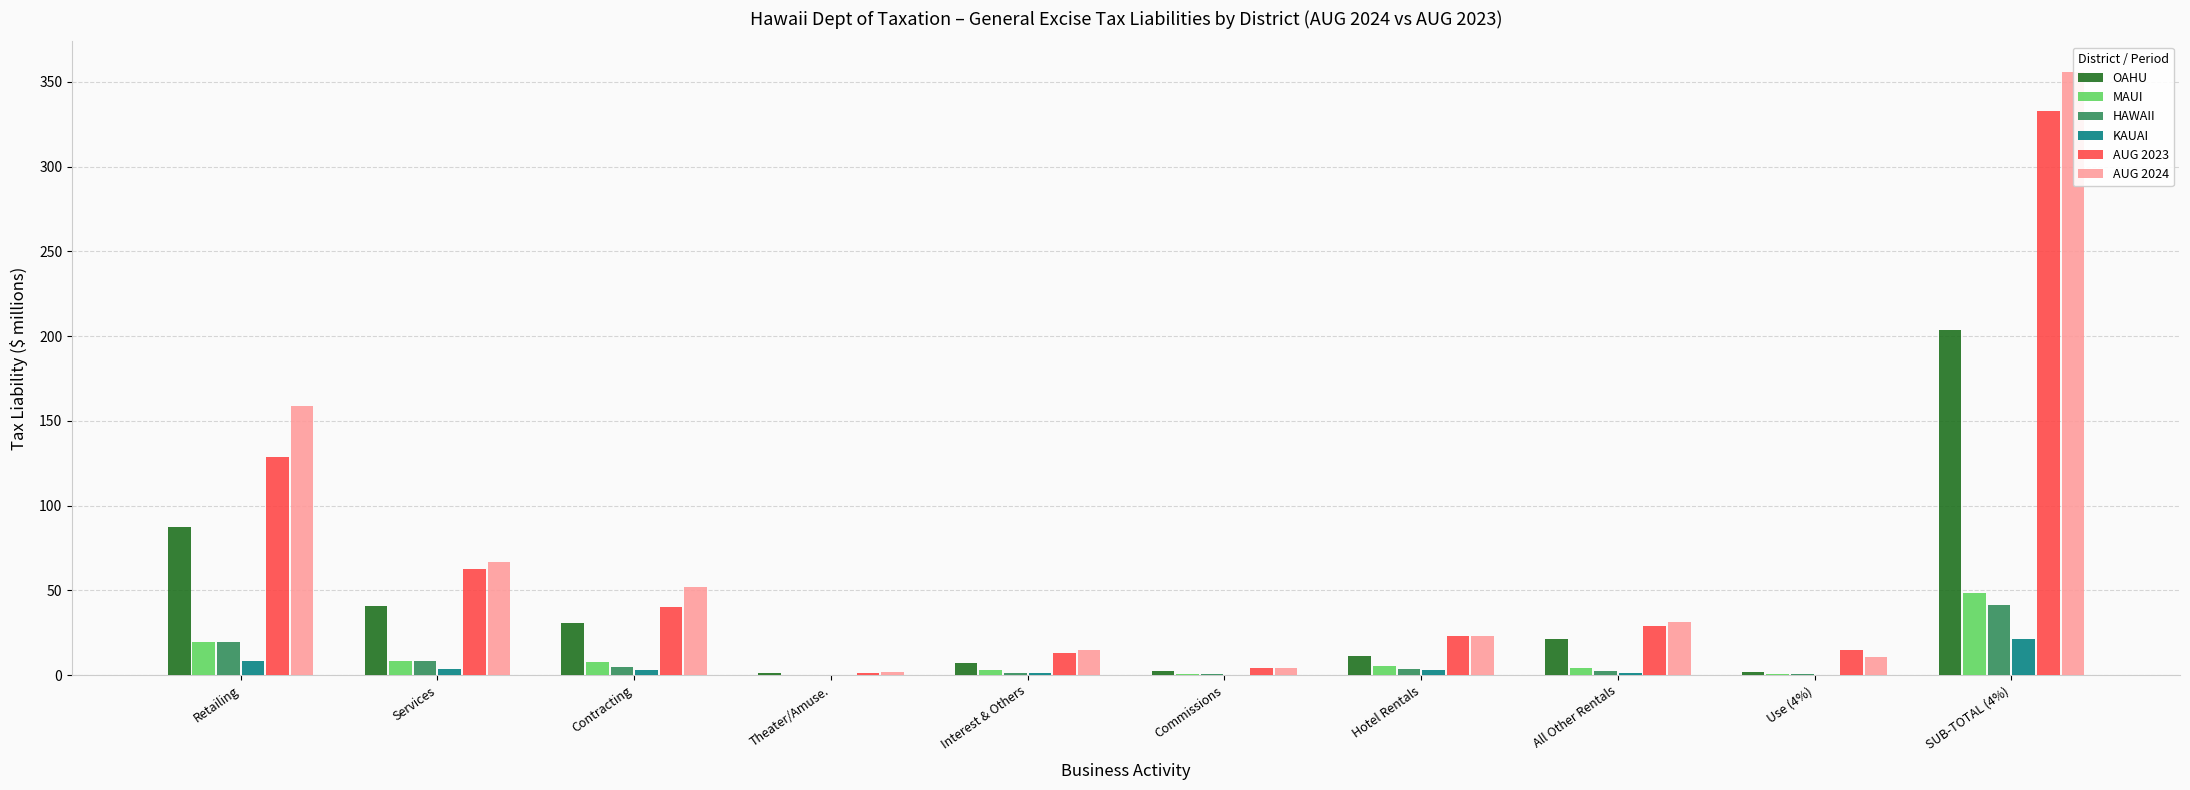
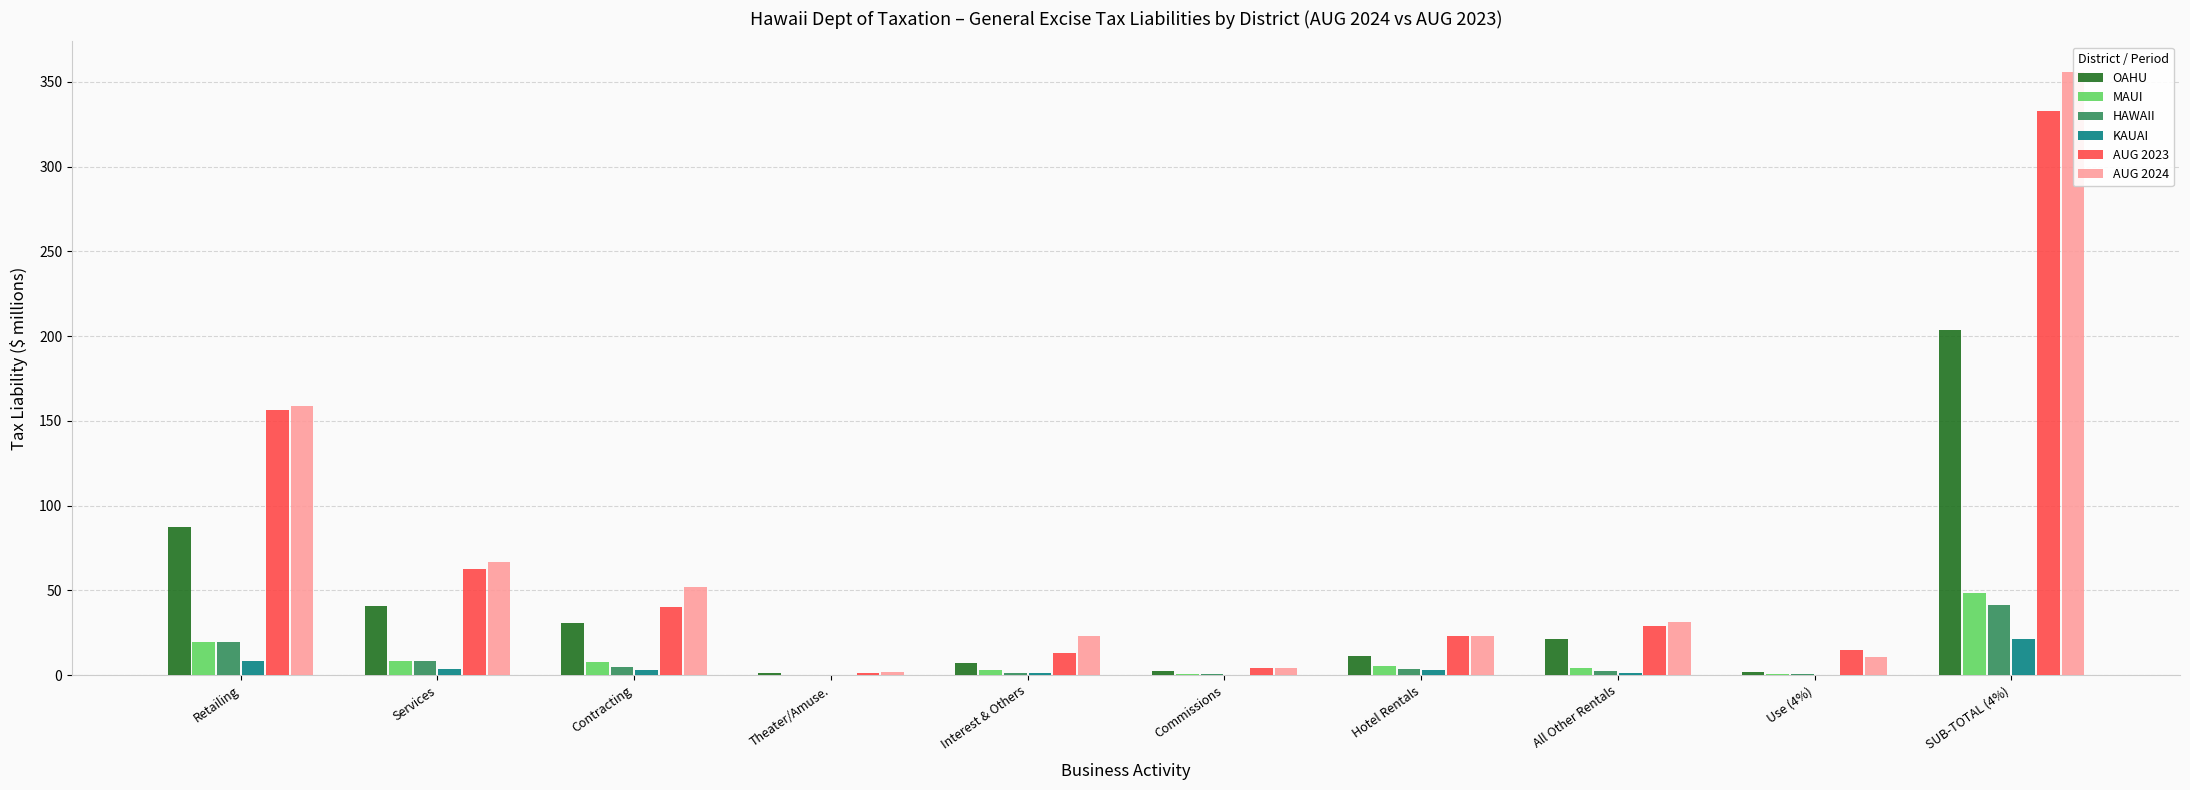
  {
    "OAHU": {
      "Retailing": 87,
      "Services": 41,
      "Contracting": 31,
      "Interest & Others": 7,
      "Commissions": 2,
      "Hotel Rentals": 11,
      "All Other Rentals": 21,
      "Use (4%)": 2,
      "SUB-TOTAL (4%)": 204
    },
    "MAUI": {
      "Retailing": 19,
      "Services": 8,
      "Contracting": 8,
      "Interest & Others": 3,
      "Hotel Rentals": 5,
      "All Other Rentals": 4,
      "SUB-TOTAL (4%)": 49
    },
    "HAWAII": {
      "Retailing": 20,
      "Services": 8,
      "Contracting": 5,
      "Hotel Rentals": 3,
      "All Other Rentals": 3,
      "SUB-TOTAL (4%)": 41
    },
    "KAUAI": {
      "Retailing": 8,
      "Services": 4,
      "Contracting": 3,
      "Hotel Rentals": 3,
      "SUB-TOTAL (4%)": 21
    },
    "AUG 2023": {
-     "Retailing": 129,
+     "Retailing": 157,
      "Services": 62,
      "Contracting": 40,
      "Interest & Others": 13,
      "Commissions": 4,
      "Hotel Rentals": 23,
      "All Other Rentals": 29,
      "Use (4%)": 15,
      "SUB-TOTAL (4%)": 333
    },
    "AUG 2024": {
      "Retailing": 159,
      "Services": 67,
      "Contracting": 52,
      "Theater/Amuse.": 2,
-     "Interest & Others": 15,
+     "Interest & Others": 23,
      "Commissions": 4,
      "Hotel Rentals": 23,
      "All Other Rentals": 31,
      "Use (4%)": 11
    }
  }
